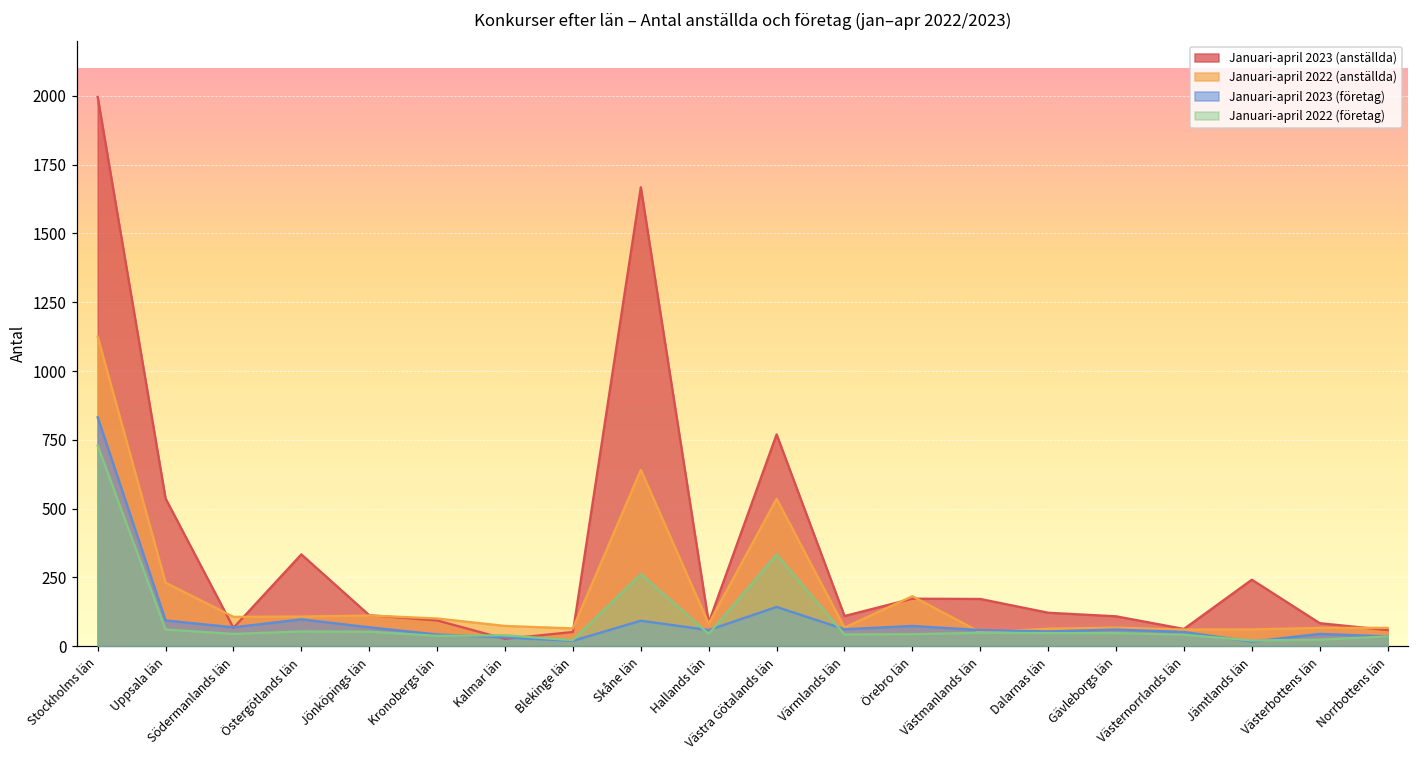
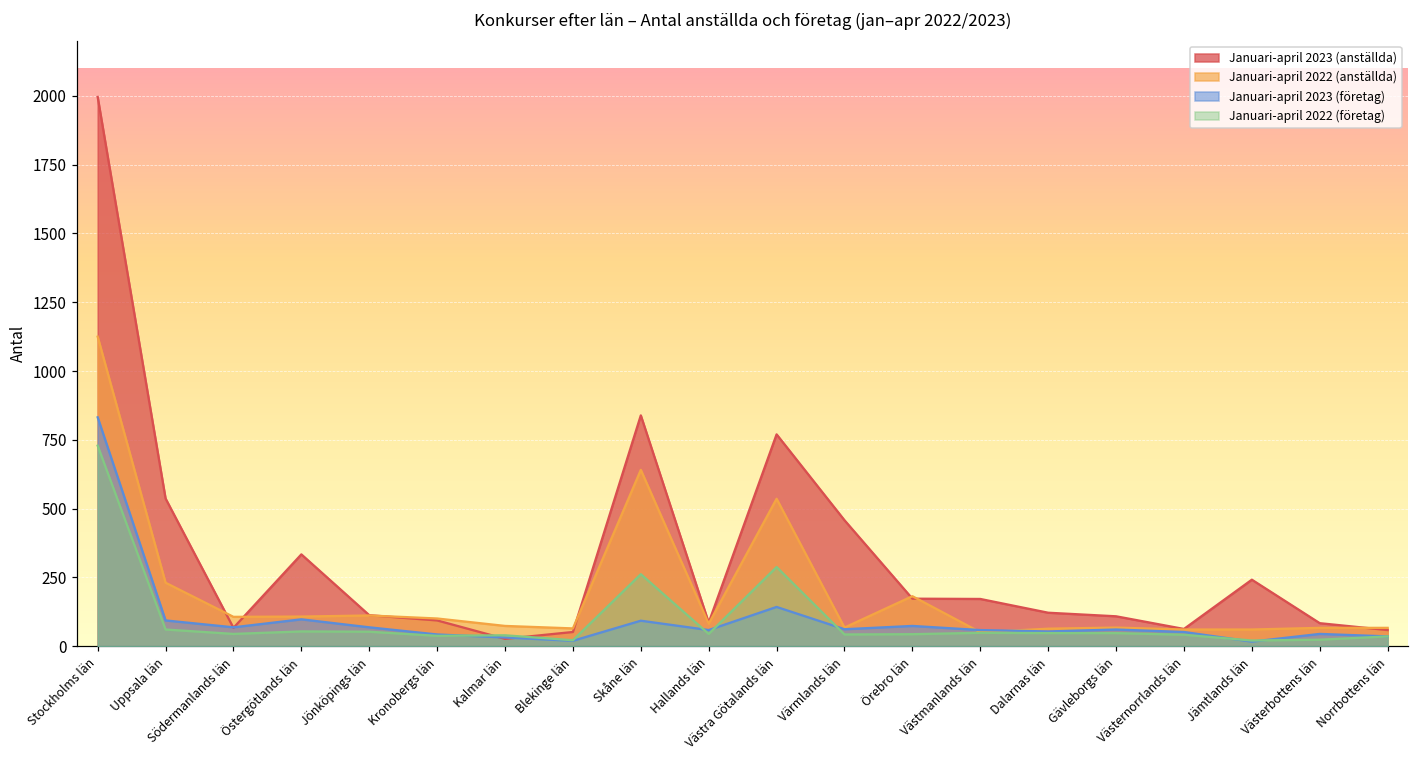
  {
    "Januari-april 2023 (anställda)": {
      "Stockholms län": 2000,
      "Uppsala län": 540,
      "Östergötlands län": 330,
      "Blekinge län": 50,
-     "Skåne län": 1670,
+     "Skåne län": 840,
      "Västra Götalands län": 770,
-     "Värmlands län": 110,
+     "Värmlands län": 460,
      "Västmanlands län": 170,
      "Dalarnas län": 120,
      "Gävleborgs län": 110,
      "Jämtlands län": 240,
      "Västerbottens län": 80
    },
    "Januari-april 2022 (anställda)": {
      "Stockholms län": 1130,
      "Uppsala län": 230,
      "Södermanlands län": 110,
      "Kalmar län": 70,
      "Blekinge län": 70,
      "Skåne län": 640,
      "Västra Götalands län": 540,
      "Jämtlands län": 60,
      "Västerbottens län": 70
    },
    "Januari-april 2023 (företag)": {
      "Stockholms län": 830,
      "Uppsala län": 90,
      "Jönköpings län": 70,
      "Skåne län": 90,
      "Hallands län": 60,
      "Västra Götalands län": 140,
      "Örebro län": 70,
      "Västerbottens län": 50
    },
    "Januari-april 2022 (företag)": {
      "Stockholms län": 730,
      "Uppsala län": 60,
      "Södermanlands län": 50,
      "Östergötlands län": 50,
      "Jönköpings län": 50,
      "Skåne län": 260,
      "Hallands län": 50,
-     "Västra Götalands län": 330,
+     "Västra Götalands län": 290,
      "Värmlands län": 40,
      "Örebro län": 40,
      "Gävleborgs län": 50,
      "Västerbottens län": 20
    }
  }
